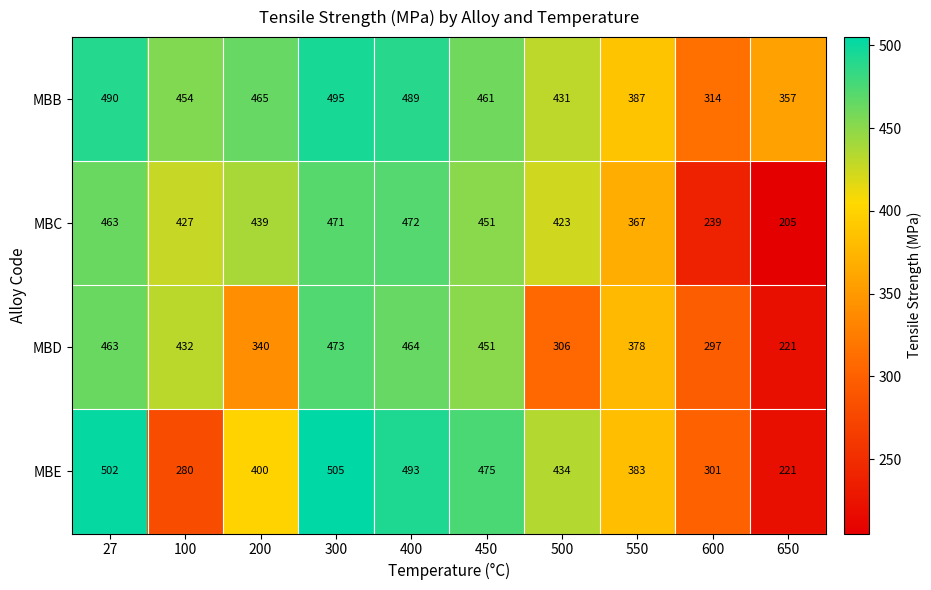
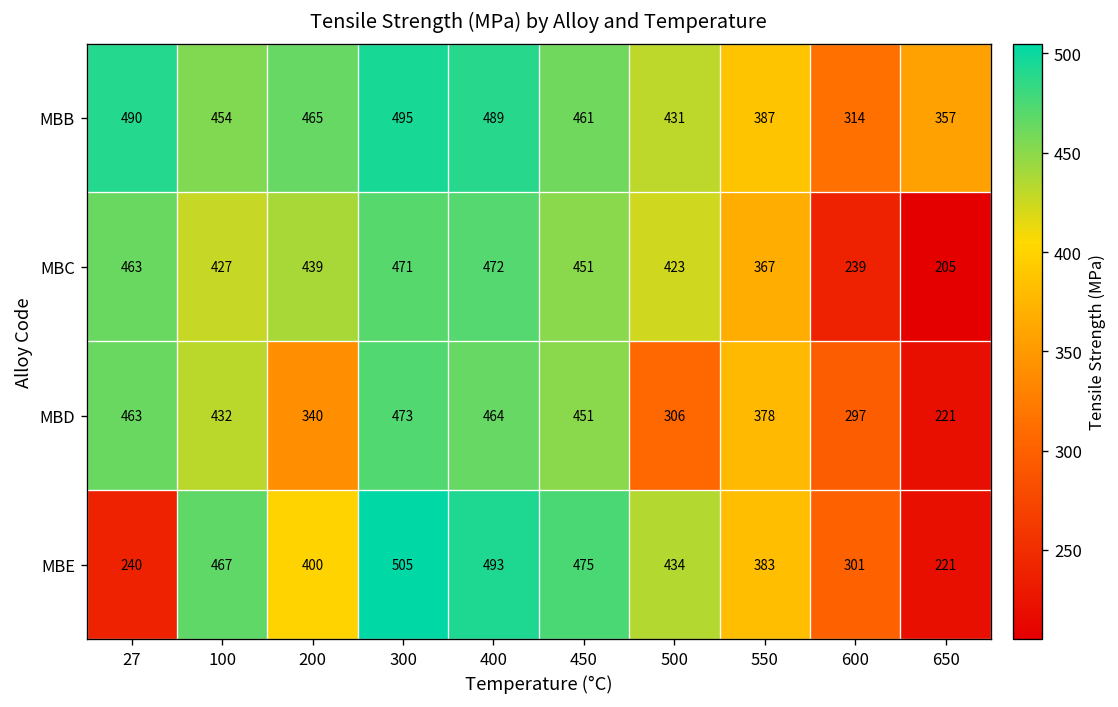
  {
    "MBB": {
      "27": 490,
      "100": 454,
      "200": 465,
      "300": 495,
      "400": 489,
      "450": 461,
      "500": 431,
      "550": 387,
      "600": 314,
      "650": 357
    },
    "MBC": {
      "27": 463,
      "100": 427,
      "200": 439,
      "300": 471,
      "400": 472,
      "450": 451,
      "500": 423,
      "550": 367,
      "600": 239,
      "650": 205
    },
    "MBD": {
      "27": 463,
      "100": 432,
      "200": 340,
      "300": 473,
      "400": 464,
      "450": 451,
      "500": 306,
      "550": 378,
      "600": 297,
      "650": 221
    },
    "MBE": {
-     "27": 502,
-     "100": 280,
+     "27": 240,
+     "100": 467,
      "200": 400,
      "300": 505,
      "400": 493,
      "450": 475,
      "500": 434,
      "550": 383,
      "600": 301,
      "650": 221
    }
  }
